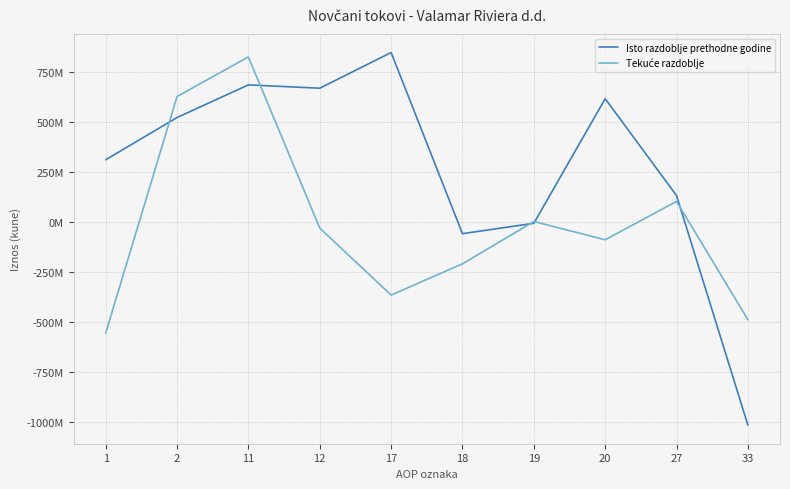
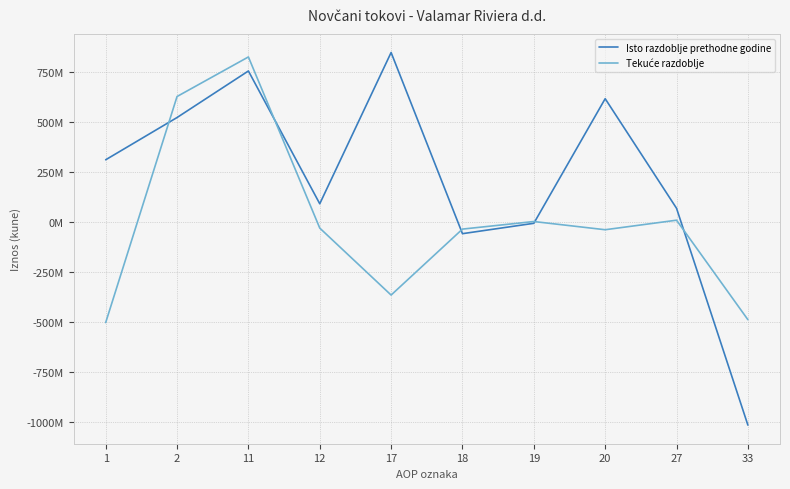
  {
    "Isto razdoblje prethodne godine": {
      "1": 310000000,
      "2": 520000000,
-     "11": 690000000,
-     "12": 670000000,
+     "11": 760000000,
+     "12": 90000000,
      "17": 850000000,
      "18": -60000000,
      "20": 620000000,
-     "27": 130000000,
+     "27": 70000000,
      "33": -1010000000
    },
    "Tekuće razdoblje": {
-     "1": -550000000,
+     "1": -500000000,
      "2": 630000000,
      "11": 830000000,
      "12": -30000000,
      "17": -360000000,
-     "18": -210000000,
-     "20": -90000000,
-     "27": 100000000,
+     "18": -30000000,
+     "20": -40000000,
+     "27": 10000000,
      "33": -490000000
    }
  }
